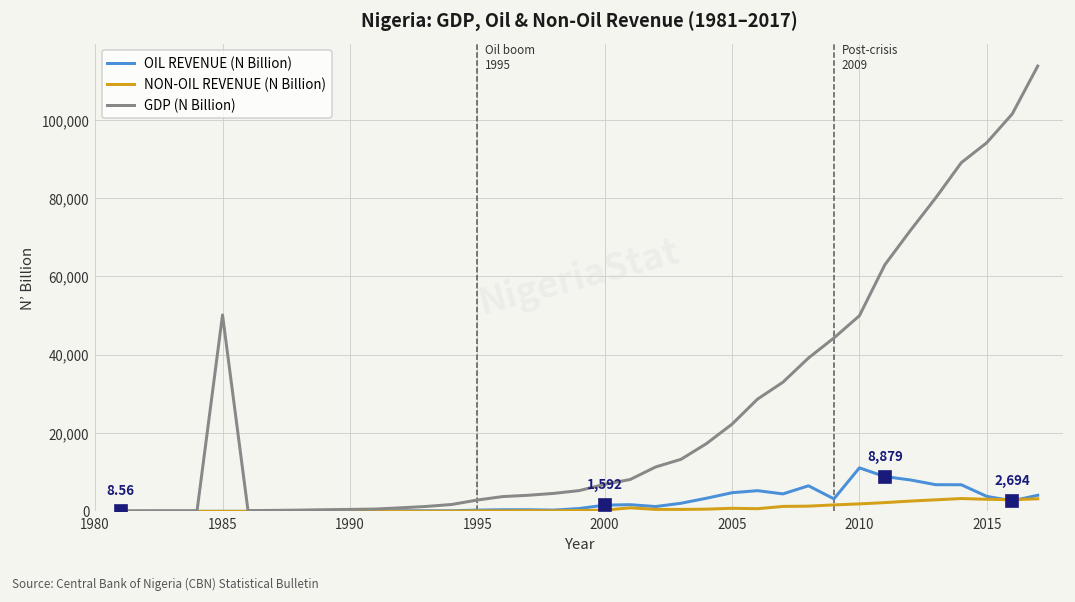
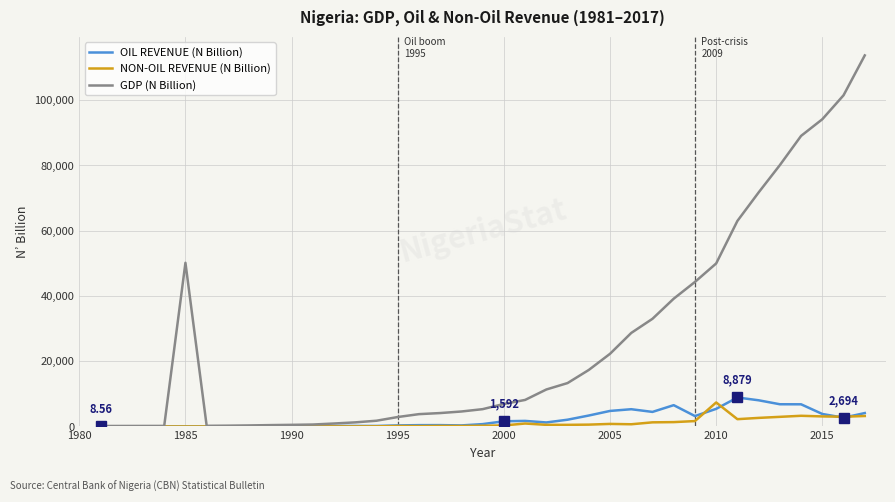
  {
    "OIL REVENUE (N Billion)": {
      "2005": "5,000",
-     "2010": "11,000"
+     "2010": "5,000"
    },
    "NON-OIL REVENUE (N Billion)": {
      "2000": "0",
      "2005": "1,000",
-     "2010": "2,000"
+     "2010": "7,000"
    },
    "GDP (N Billion)": {
      "1985": "50,000",
      "1995": "3,000",
      "2005": "22,000",
      "2010": "50,000",
      "2015": "94,000"
    }
  }
